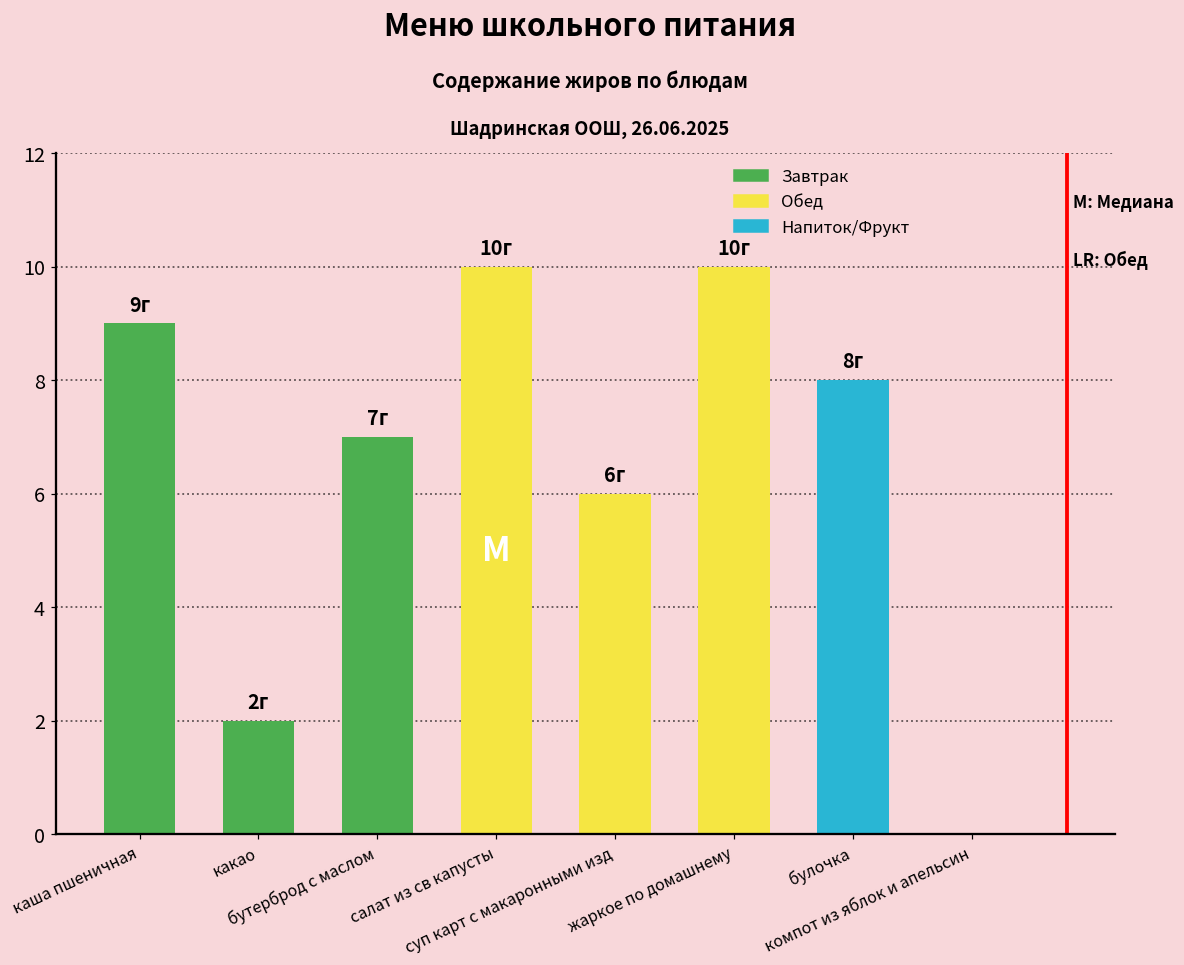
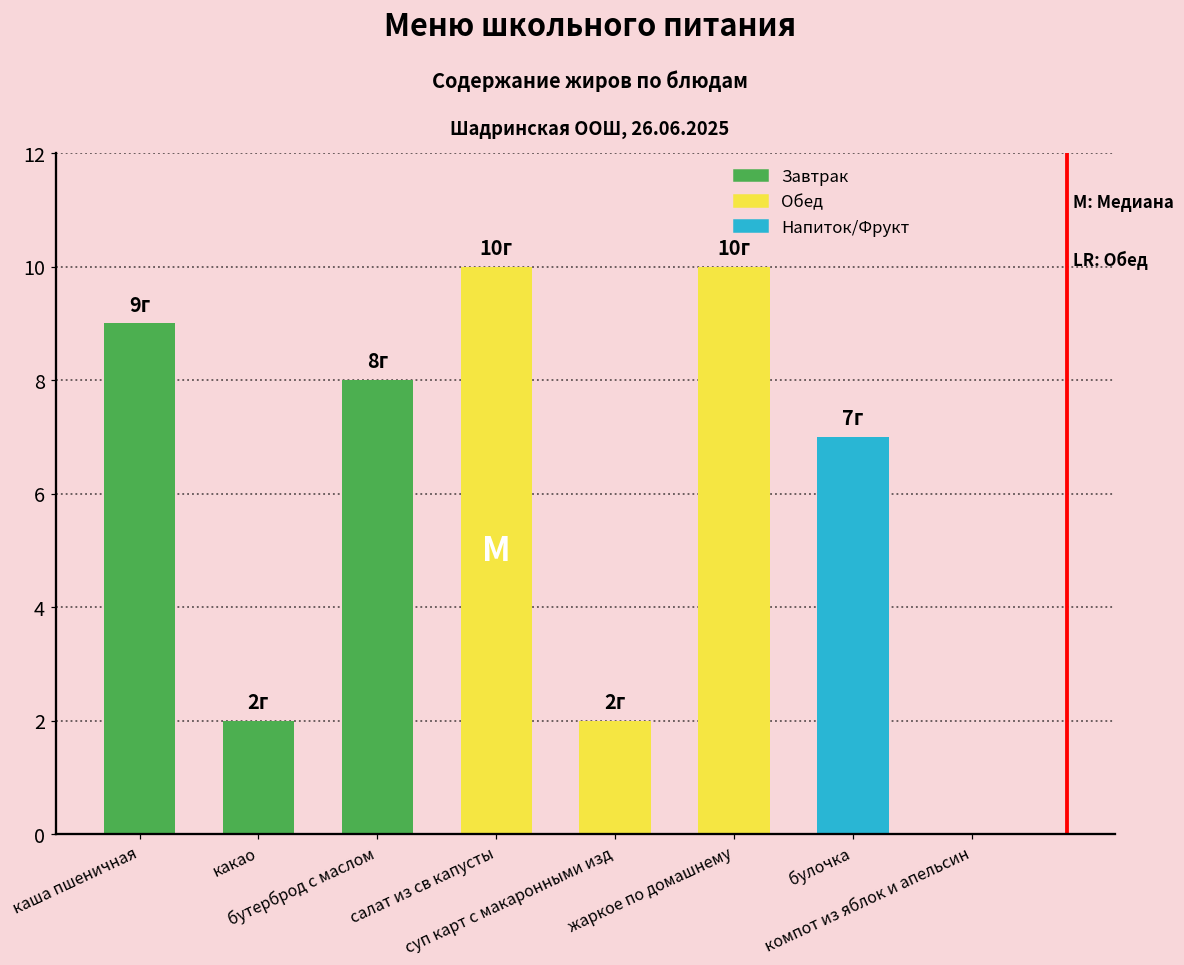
  {
    "каша пшеничная": "9г",
    "какао": "2г",
-   "бутерброд с маслом": "7г",
+   "бутерброд с маслом": "8г",
    "салат из св капусты": "10г",
-   "суп карт с макаронными изд": "6г",
+   "суп карт с макаронными изд": "2г",
    "жаркое по домашнему": "10г",
-   "булочка": "8г"
+   "булочка": "7г"
  }
